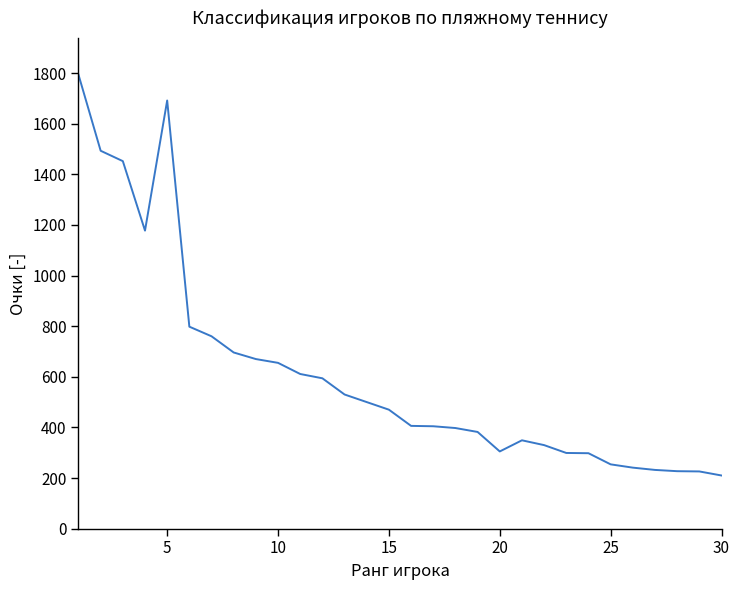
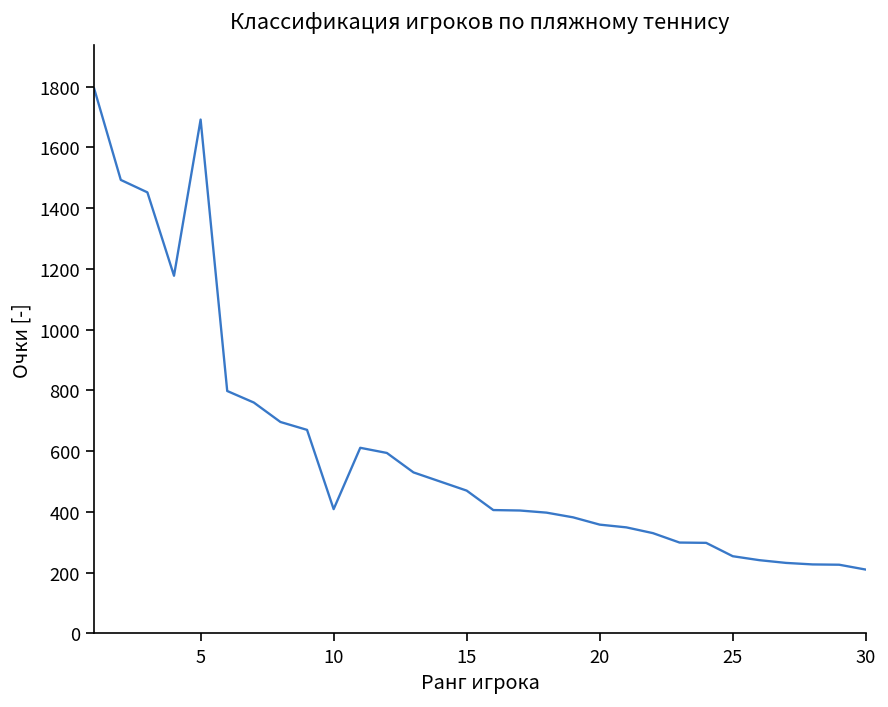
  {
    "5": 1690,
-   "10": 660,
+   "10": 410,
    "15": 470,
-   "20": 310,
+   "20": 360,
    "25": 250,
    "30": 210
  }
